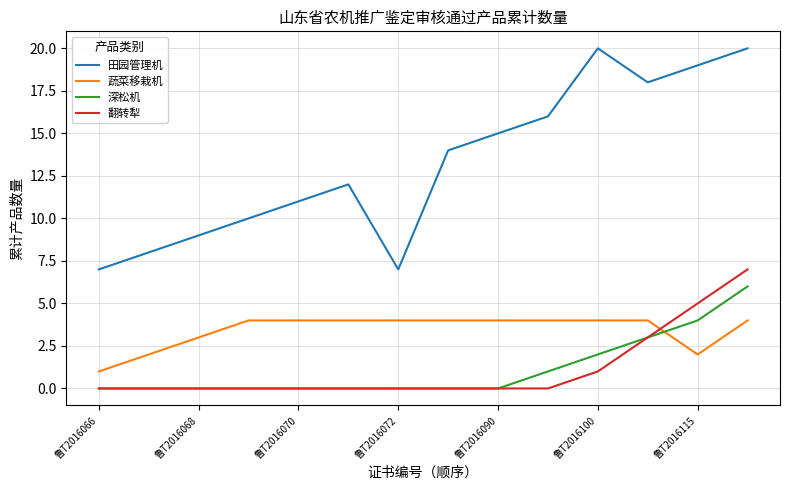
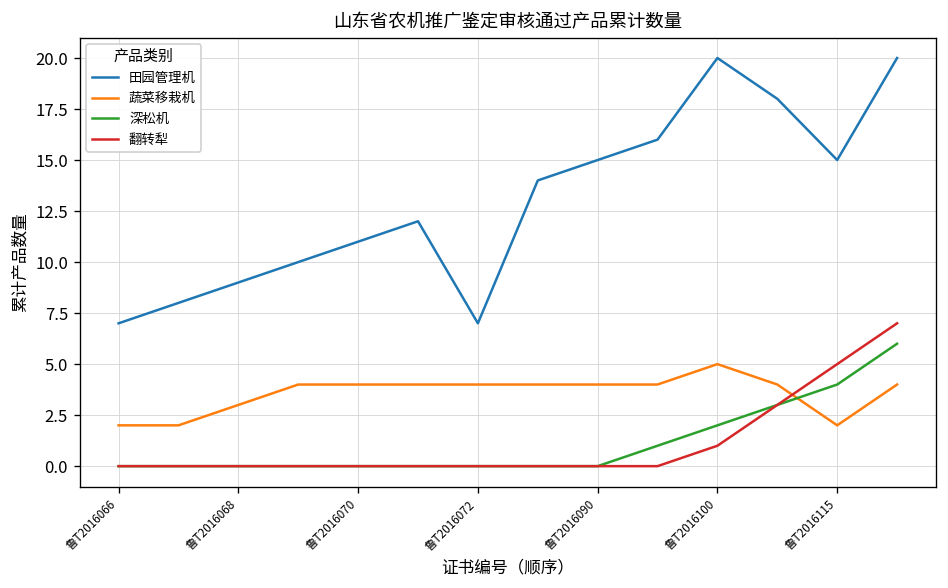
  {
    "田园管理机": {
      "鲁T2016066": 7,
      "鲁T2016068": 9,
      "鲁T2016070": 11,
      "鲁T2016072": 7,
      "鲁T2016090": 15,
      "鲁T2016100": 20,
-     "鲁T2016115": 19
+     "鲁T2016115": 15
    },
    "蔬菜移栽机": {
-     "鲁T2016066": 1,
+     "鲁T2016066": 2,
      "鲁T2016068": 3,
      "鲁T2016070": 4,
      "鲁T2016072": 4,
      "鲁T2016090": 4,
-     "鲁T2016100": 4,
+     "鲁T2016100": 5,
      "鲁T2016115": 2
    },
    "深松机": {
      "鲁T2016100": 2,
      "鲁T2016115": 4
    },
    "翻转犁": {
      "鲁T2016100": 1,
      "鲁T2016115": 5
    }
  }
